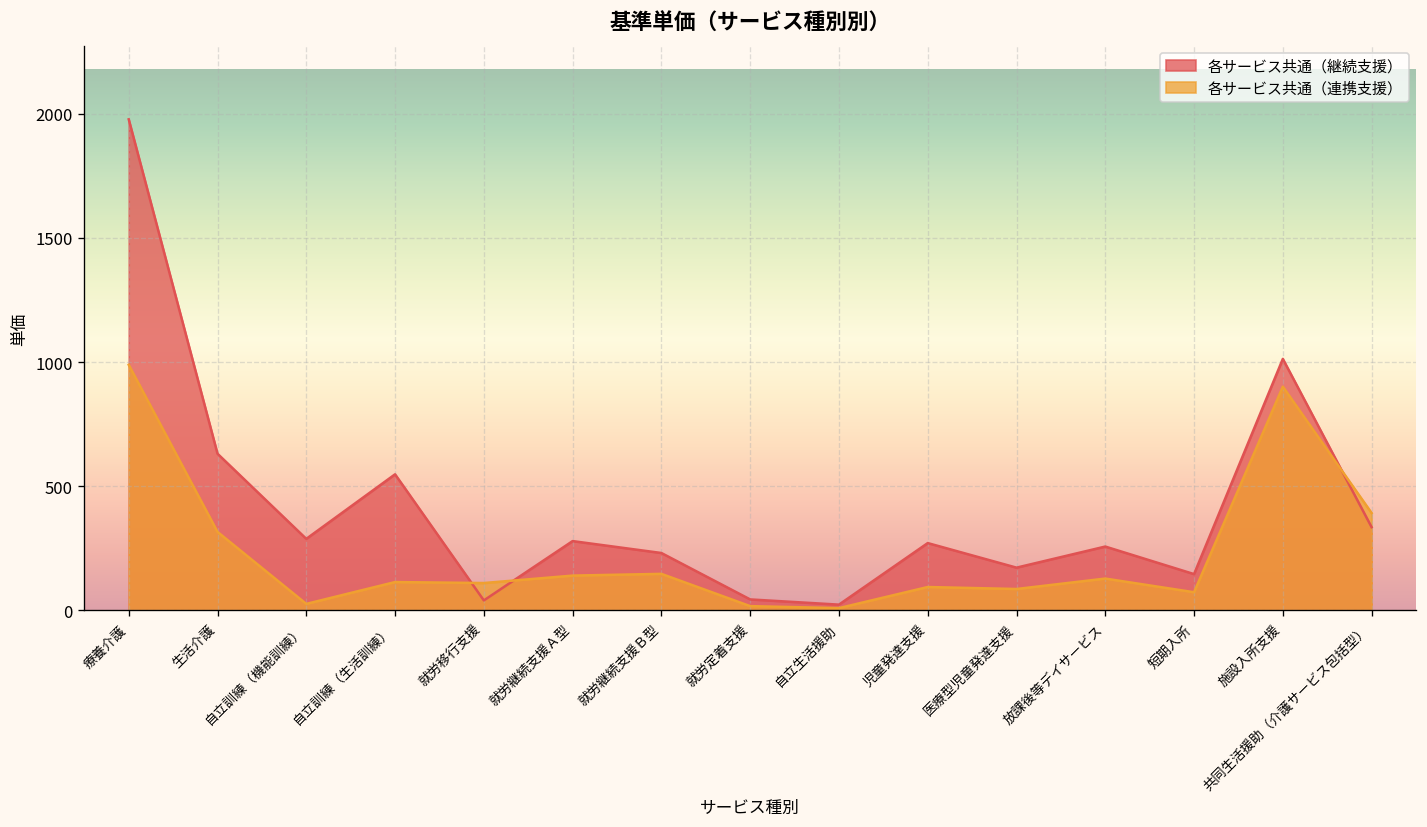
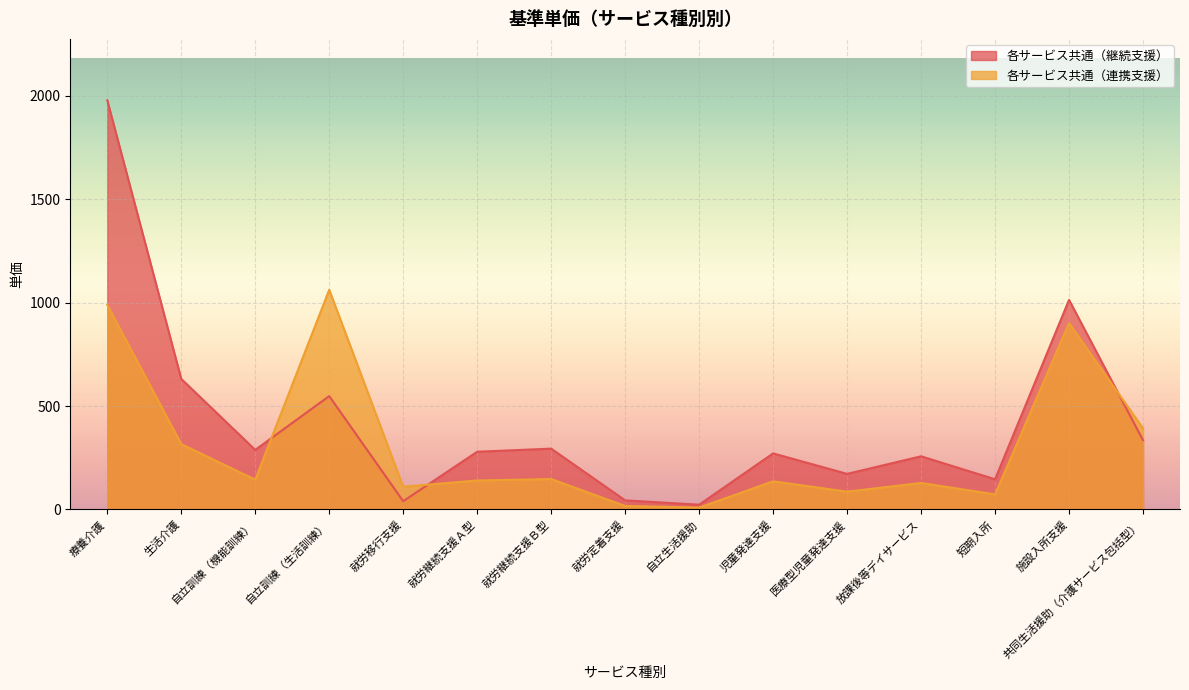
  {
    "各サービス共通（継続支援）": {
      "療養介護": 1980,
      "生活介護": 630,
      "自立訓練（機能訓練）": 290,
      "自立訓練（生活訓練）": 550,
      "就労移行支援": 40,
      "就労継続支援Ａ型": 280,
-     "就労継続支援Ｂ型": 230,
+     "就労継続支援Ｂ型": 290,
      "就労定着支援": 40,
      "自立生活援助": 20,
      "児童発達支援": 270,
      "医療型児童発達支援": 170,
      "放課後等デイサービス": 260,
      "短期入所": 150,
      "施設入所支援": 1010,
      "共同生活援助（介護サービス包括型）": 340
    },
    "各サービス共通（連携支援）": {
      "療養介護": 990,
      "生活介護": 320,
-     "自立訓練（機能訓練）": 30,
-     "自立訓練（生活訓練）": 110,
+     "自立訓練（機能訓練）": 140,
+     "自立訓練（生活訓練）": 1060,
      "就労移行支援": 110,
      "就労継続支援Ａ型": 140,
      "就労継続支援Ｂ型": 150,
      "就労定着支援": 20,
      "自立生活援助": 10,
-     "児童発達支援": 90,
+     "児童発達支援": 140,
      "医療型児童発達支援": 90,
      "放課後等デイサービス": 130,
      "短期入所": 70,
      "施設入所支援": 900,
      "共同生活援助（介護サービス包括型）": 390
    }
  }
